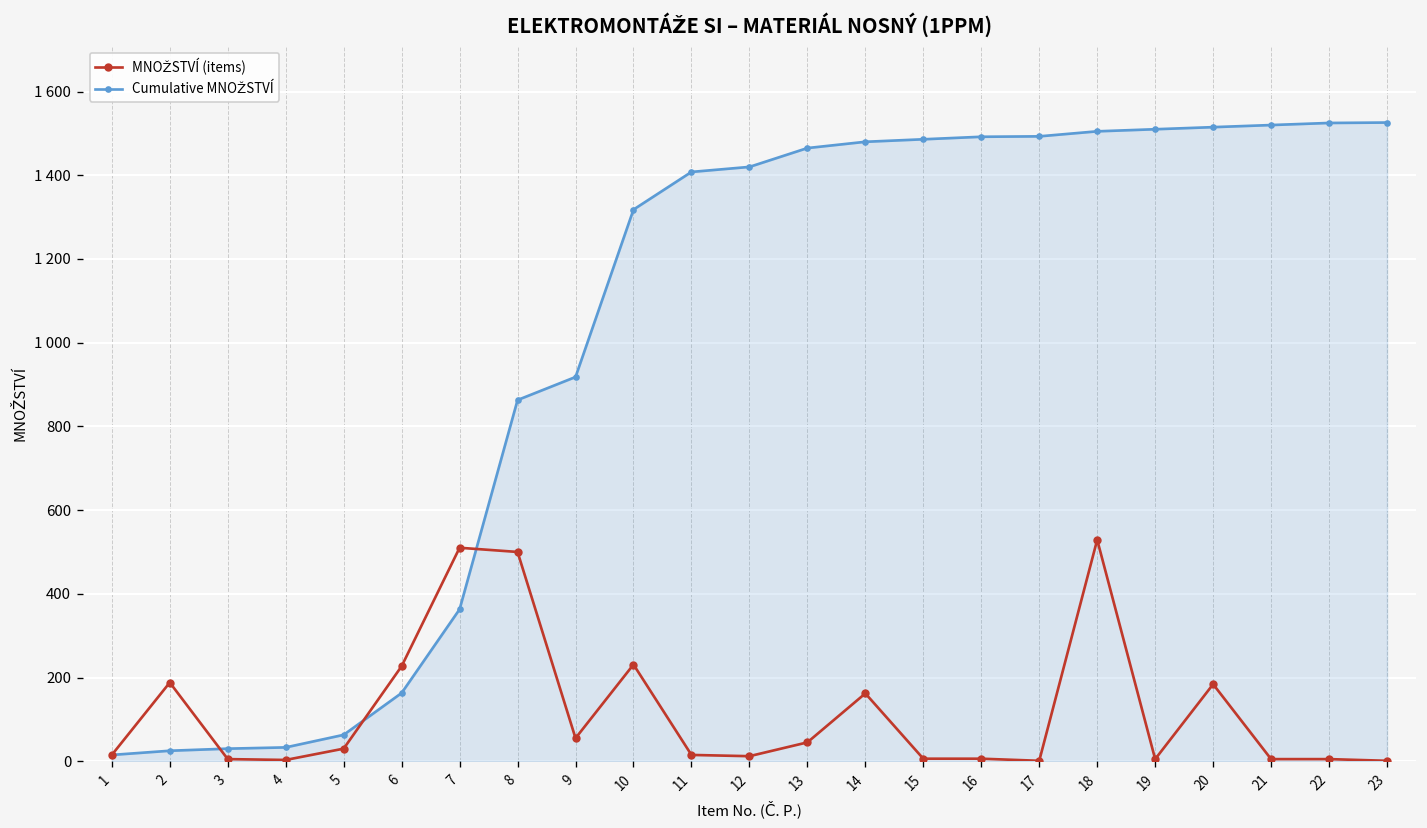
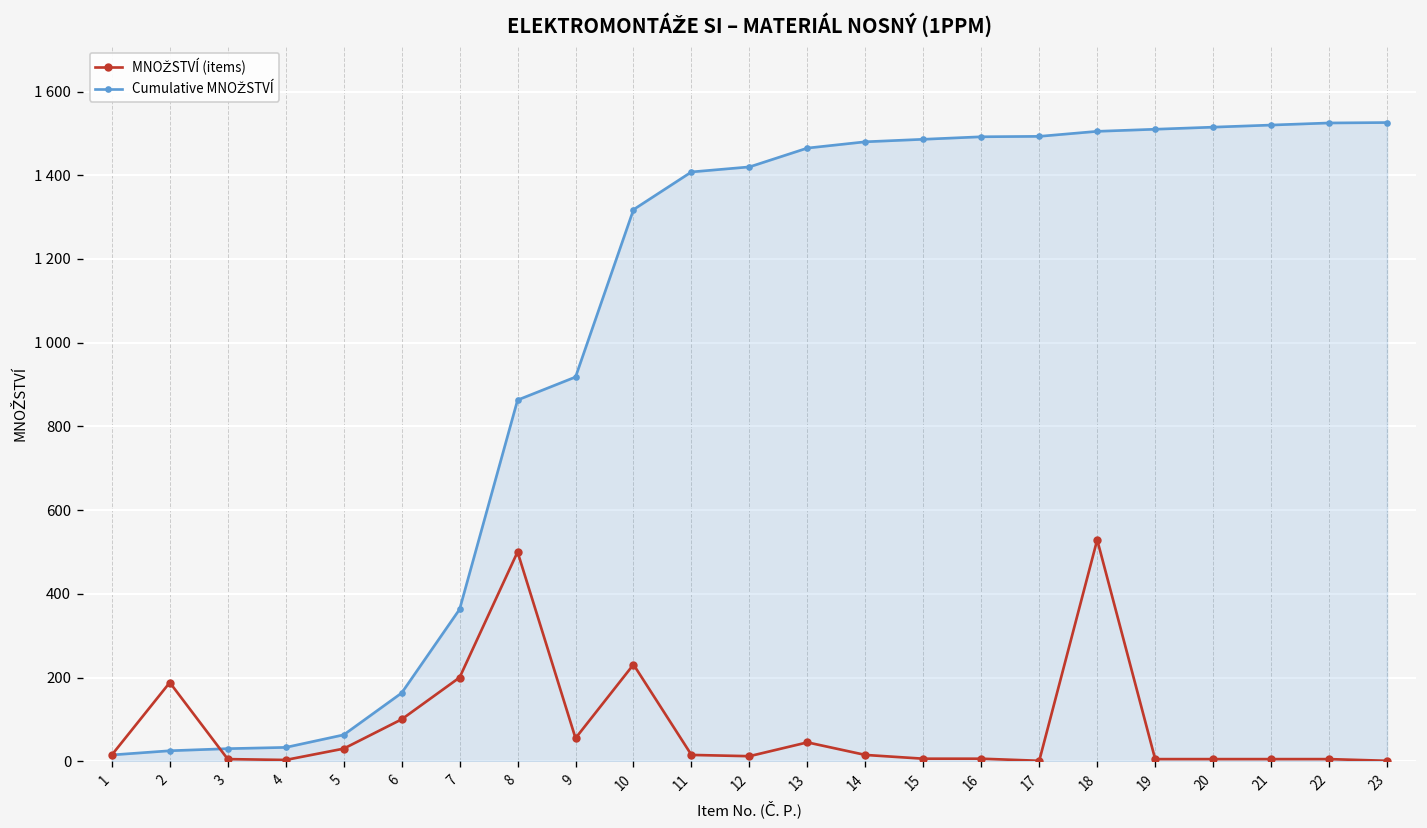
  {
    "MNOŽSTVÍ (items)": {
      "2": 190,
      "3": 10,
      "4": 0,
      "5": 30,
-     "6": 230,
-     "7": 510,
+     "6": 100,
+     "7": 200,
      "8": 500,
      "9": 60,
      "10": 230,
      "11": 20,
      "12": 10,
      "13": 50,
-     "14": 160,
+     "14": 20,
      "15": 10,
      "16": 10,
      "17": 0,
      "18": 530,
      "19": 10,
-     "20": 180,
+     "20": 10,
      "21": 10,
      "22": 10,
      "23": 0
    },
    "Cumulative MNOŽSTVÍ": {
      "2": 30,
      "3": 30,
      "4": 30,
      "5": 60,
      "6": 160,
      "7": 360,
      "8": 860,
      "9": 920,
      "10": 1320,
      "11": 1410,
      "12": 1420,
      "13": 1470,
      "14": 1480,
      "15": 1490,
      "16": 1490,
      "17": 1490,
      "18": 1510,
      "19": 1510,
      "20": 1520,
      "21": 1520,
      "22": 1530,
      "23": 1530
    }
  }
